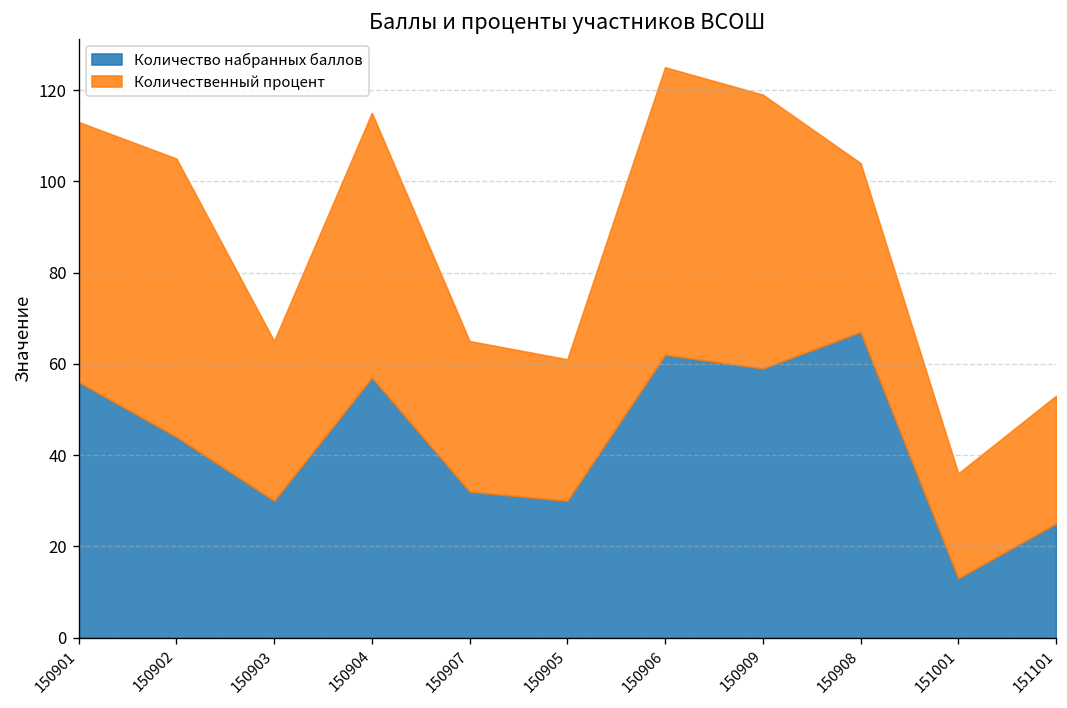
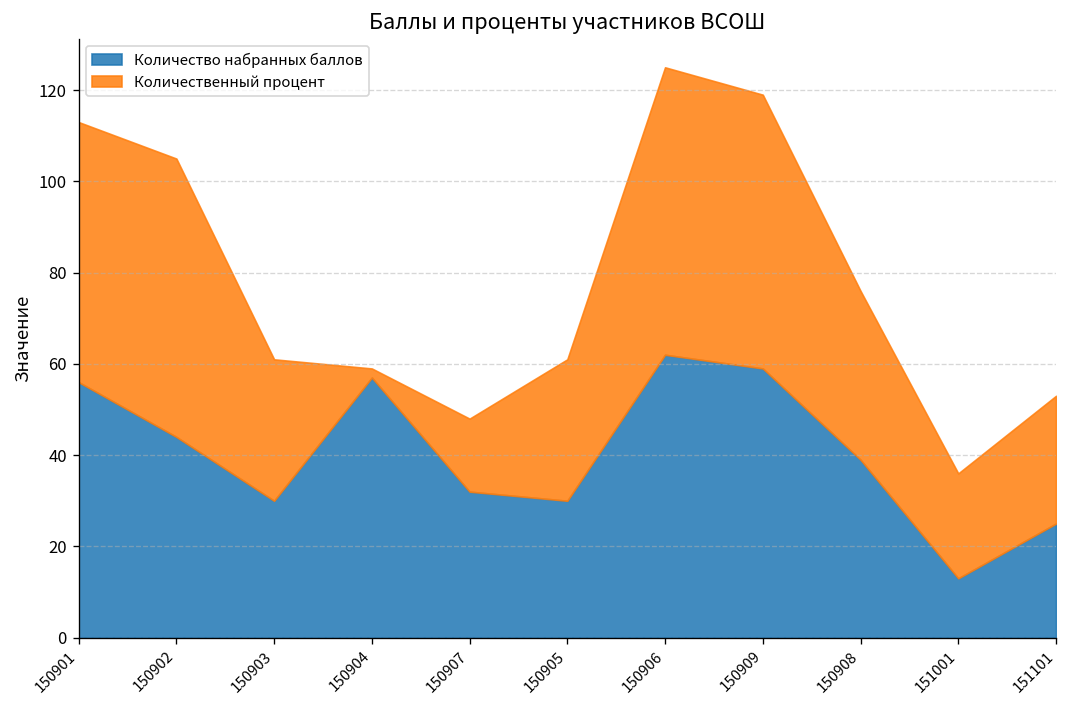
  {
    "Количество набранных баллов": {
      "150901": 56,
      "150902": 44,
      "150903": 30,
      "150904": 57,
      "150907": 32,
      "150905": 30,
      "150906": 62,
      "150909": 59,
-     "150908": 67,
+     "150908": 39,
      "151001": 13,
      "151101": 25
    },
    "Количественный процент": {
      "150901": 57,
      "150902": 61,
-     "150903": 35,
-     "150904": 58,
-     "150907": 33,
+     "150903": 31,
+     "150904": 2,
+     "150907": 16,
      "150905": 31,
      "150906": 63,
      "150909": 60,
      "150908": 37,
      "151001": 23,
      "151101": 28
    }
  }
